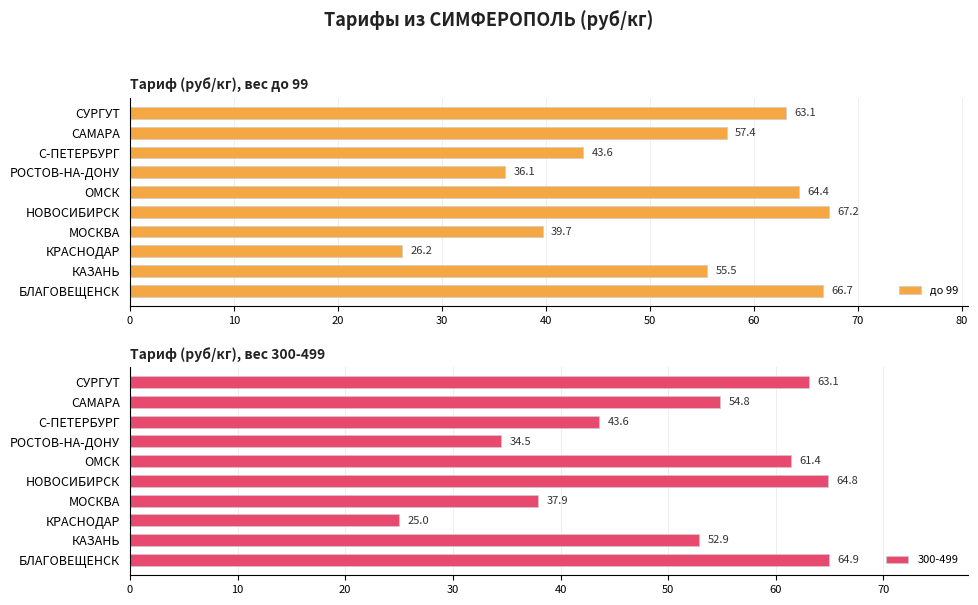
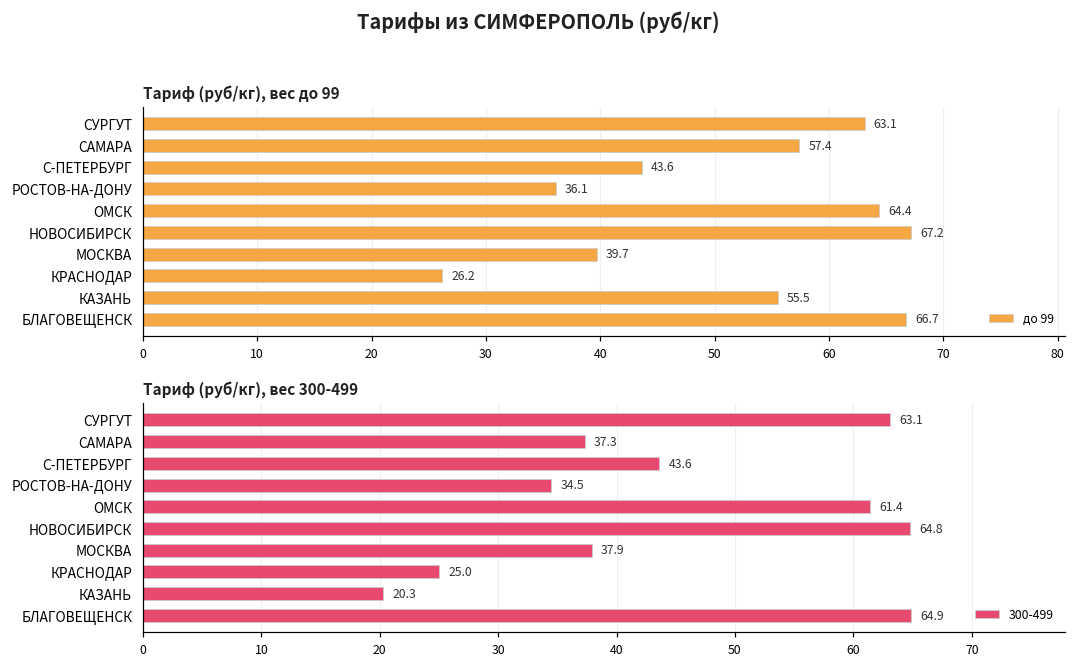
  {
    "Тариф (руб/кг), вес до 99": {
      "СУРГУТ": 63.1,
      "САМАРА": 57.4,
      "С-ПЕТЕРБУРГ": 43.6,
      "РОСТОВ-НА-ДОНУ": 36.1,
      "ОМСК": 64.4,
      "НОВОСИБИРСК": 67.2,
      "МОСКВА": 39.7,
      "КРАСНОДАР": 26.2,
      "КАЗАНЬ": 55.5,
      "БЛАГОВЕЩЕНСК": 66.7
    },
    "Тариф (руб/кг), вес 300-499": {
      "СУРГУТ": 63.1,
-     "САМАРА": 54.8,
+     "САМАРА": 37.3,
      "С-ПЕТЕРБУРГ": 43.6,
      "РОСТОВ-НА-ДОНУ": 34.5,
      "ОМСК": 61.4,
      "НОВОСИБИРСК": 64.8,
      "МОСКВА": 37.9,
      "КРАСНОДАР": 25.0,
-     "КАЗАНЬ": 52.9,
+     "КАЗАНЬ": 20.3,
      "БЛАГОВЕЩЕНСК": 64.9
    }
  }
